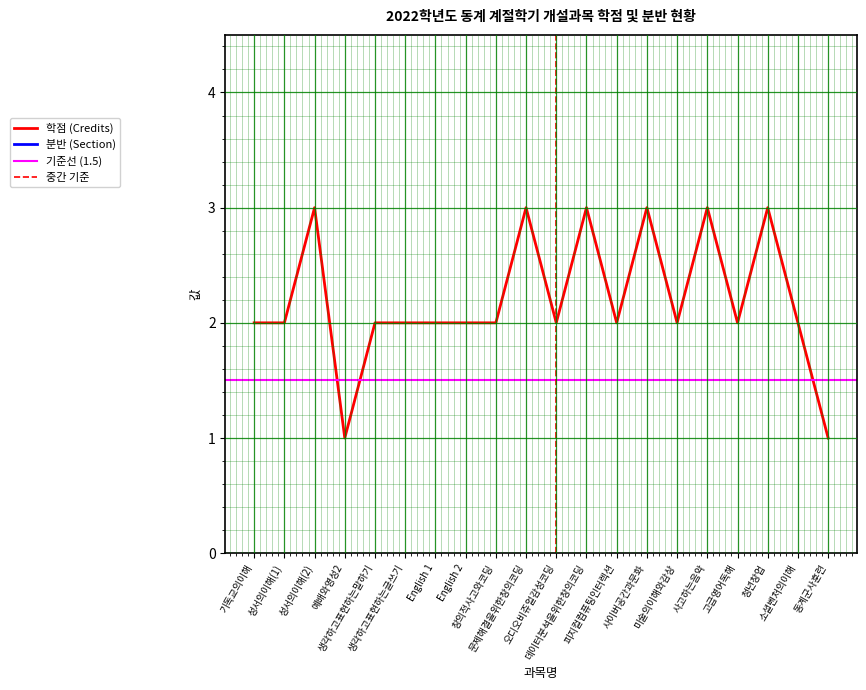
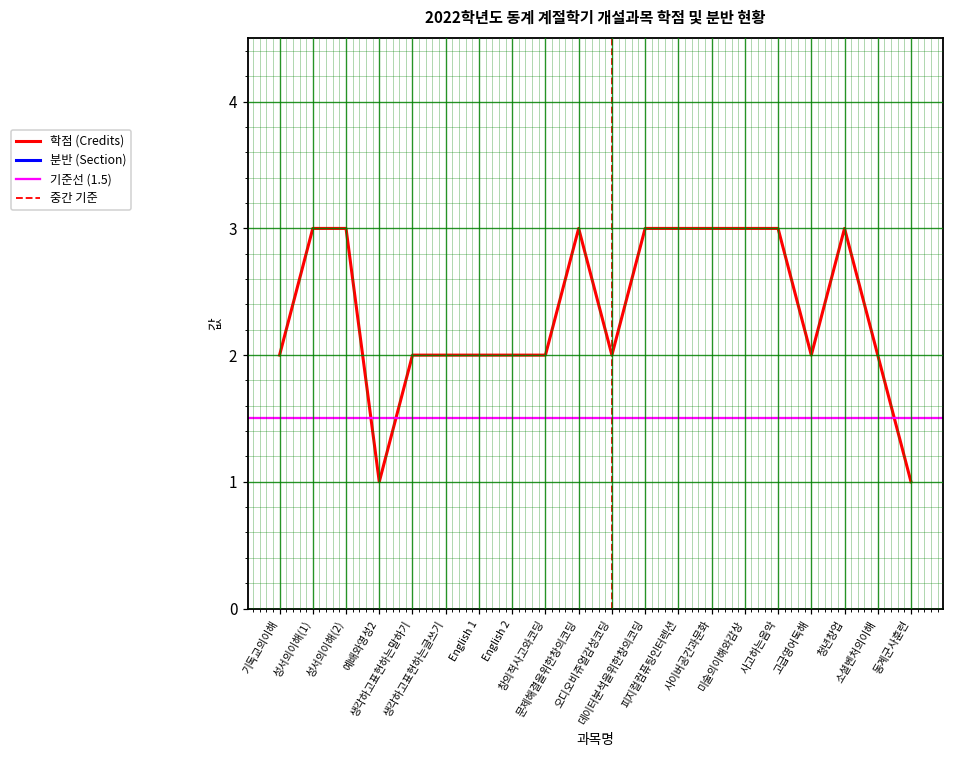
  {
    "학점 (Credits)": {
      "기독교의이해": 2,
-     "성서의이해(1)": 2,
+     "성서의이해(1)": 3,
      "성서의이해(2)": 3,
      "예배와영성2": 1,
      "생각하고표현하는말하기": 2,
      "생각하고표현하는글쓰기": 2,
      "English 1": 2,
      "English 2": 2,
      "창의적사고와코딩": 2,
      "문제해결을위한창의코딩": 3,
      "오디오비쥬얼감성코딩": 2,
      "데이터분석을위한창의코딩": 3,
-     "피지컬컴퓨팅인터렉션": 2,
+     "피지컬컴퓨팅인터렉션": 3,
      "사이버공간과문화": 3,
-     "미술의이해와감상": 2,
+     "미술의이해와감상": 3,
      "사고하는음악": 3,
      "고급영어독해": 2,
      "청년창업": 3,
      "소셜벤처의이해": 2,
      "동계군사훈련": 1
    }
  }
